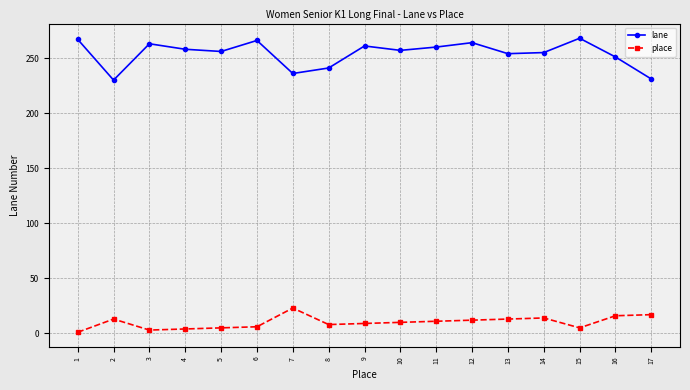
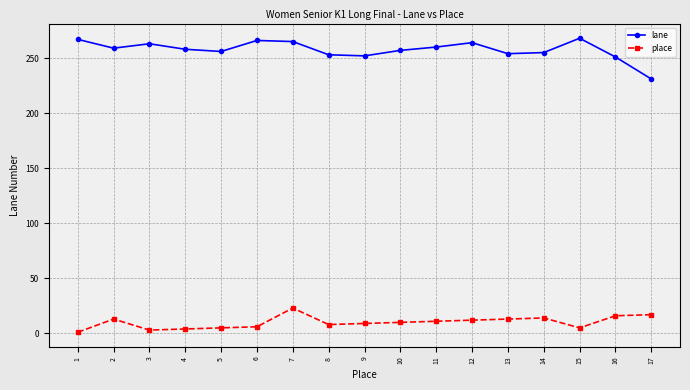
  {
    "lane": {
      "1": 267,
-     "2": 230,
+     "2": 259,
      "3": 263,
      "4": 258,
      "5": 256,
      "6": 266,
-     "7": 236,
-     "8": 241,
-     "9": 261,
+     "7": 265,
+     "8": 253,
+     "9": 252,
      "10": 257,
      "11": 260,
      "12": 264,
      "13": 254,
      "14": 255,
      "15": 268,
      "16": 251,
      "17": 231
    },
    "place": {
      "1": 1,
      "2": 13,
      "3": 3,
      "4": 4,
      "5": 5,
      "6": 6,
      "7": 23,
      "8": 8,
      "9": 9,
      "10": 10,
      "11": 11,
      "12": 12,
      "13": 13,
      "14": 14,
      "15": 5,
      "16": 16,
      "17": 17
    }
  }
